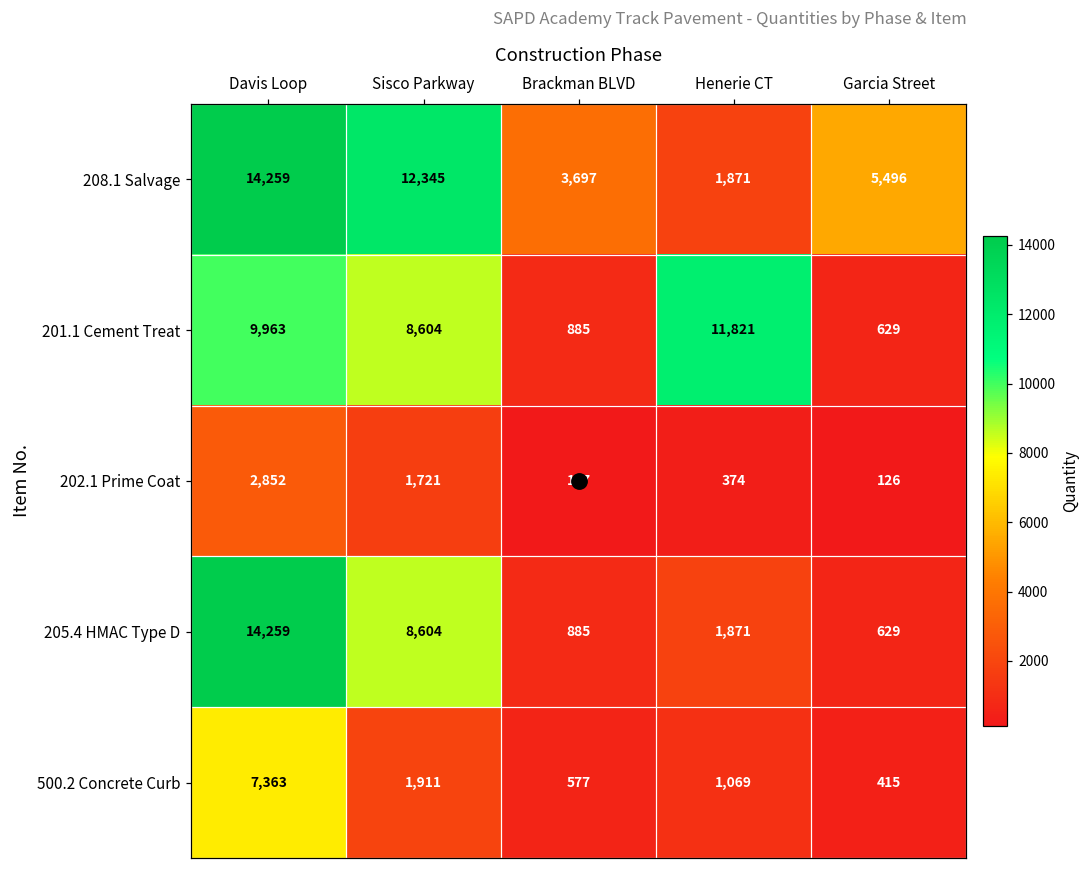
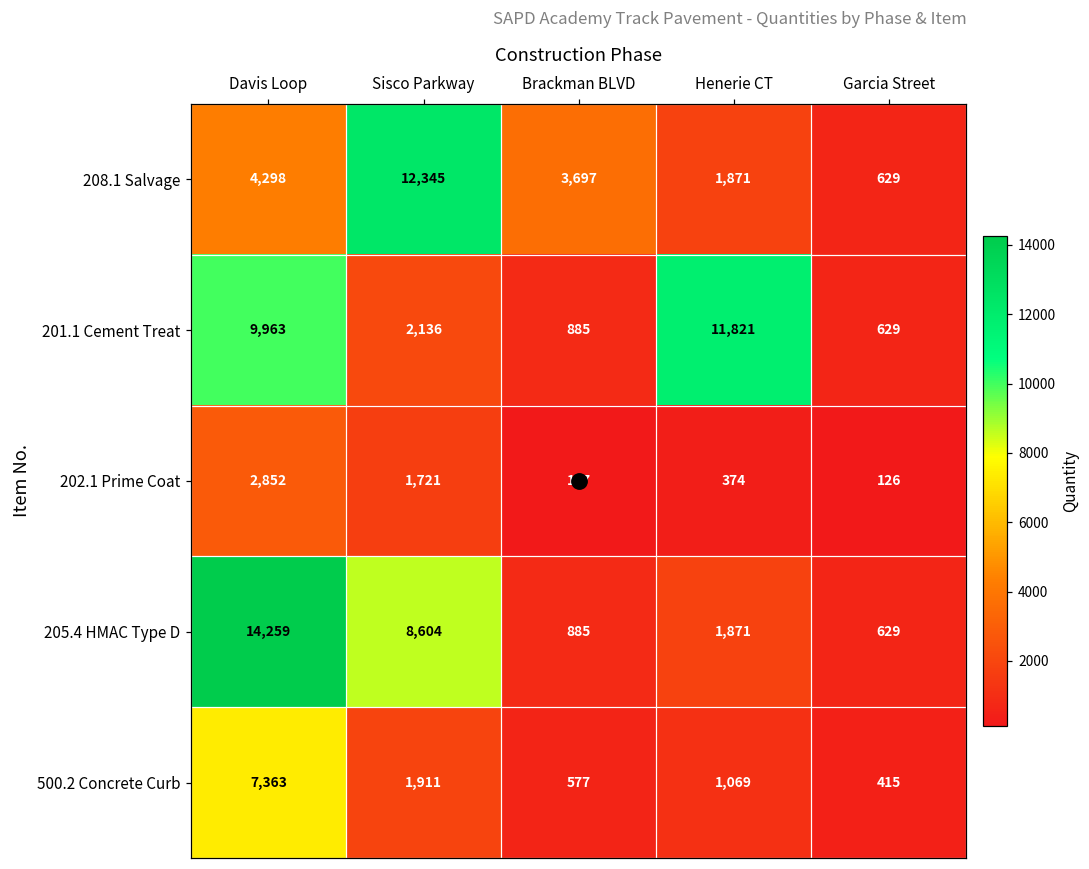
  {
    "208.1 Salvage": {
-     "Davis Loop": "14,259",
+     "Davis Loop": "4,298",
      "Sisco Parkway": "12,345",
      "Brackman BLVD": "3,697",
      "Henerie CT": "1,871",
-     "Garcia Street": "5,496"
+     "Garcia Street": "629"
    },
    "201.1 Cement Treat": {
      "Davis Loop": "9,963",
-     "Sisco Parkway": "8,604",
+     "Sisco Parkway": "2,136",
      "Brackman BLVD": "885",
      "Henerie CT": "11,821",
      "Garcia Street": "629"
    },
    "202.1 Prime Coat": {
      "Davis Loop": "2,852",
      "Sisco Parkway": "1,721",
      "Henerie CT": "374",
      "Garcia Street": "126"
    },
    "205.4 HMAC Type D": {
      "Davis Loop": "14,259",
      "Sisco Parkway": "8,604",
      "Brackman BLVD": "885",
      "Henerie CT": "1,871",
      "Garcia Street": "629"
    },
    "500.2 Concrete Curb": {
      "Davis Loop": "7,363",
      "Sisco Parkway": "1,911",
      "Brackman BLVD": "577",
      "Henerie CT": "1,069",
      "Garcia Street": "415"
    }
  }
